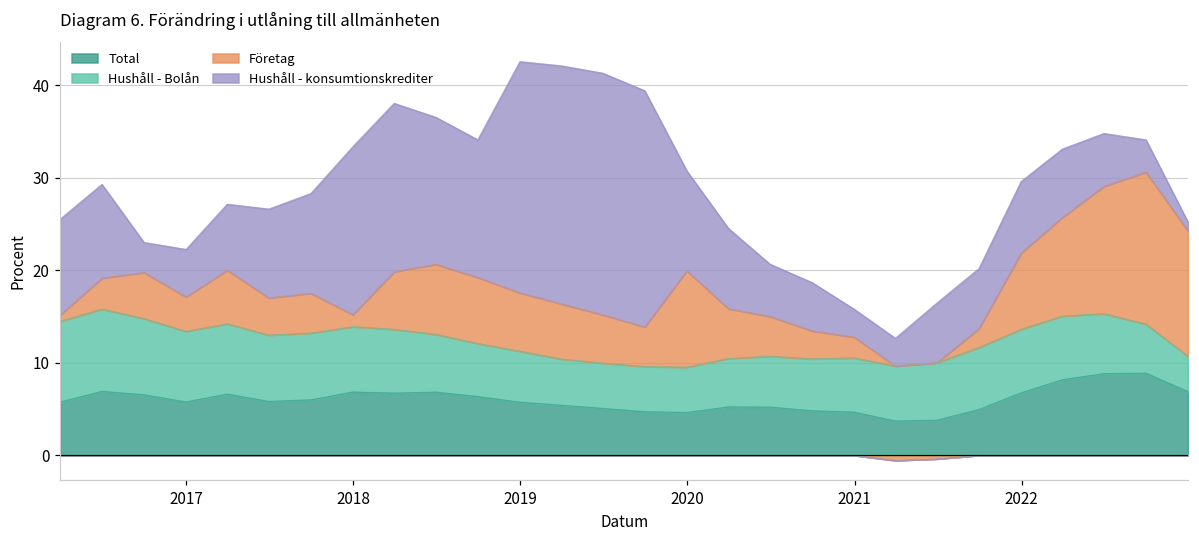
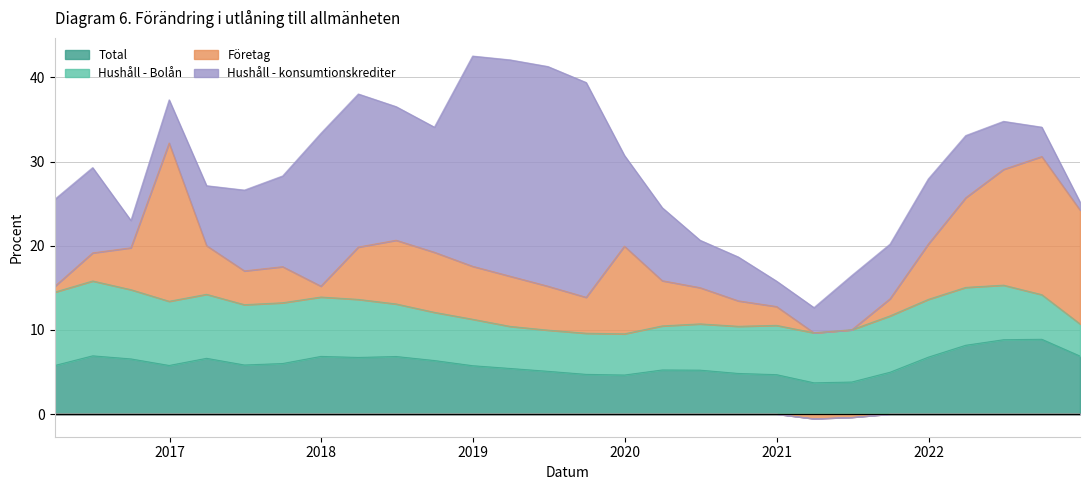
  {
    "Företag": {
-     "2017": 4,
+     "2017": 19,
      "2018": 1,
      "2019": 6,
      "2020": 10,
      "2021": 2,
-     "2022": 8
+     "2022": 7
    }
  }
